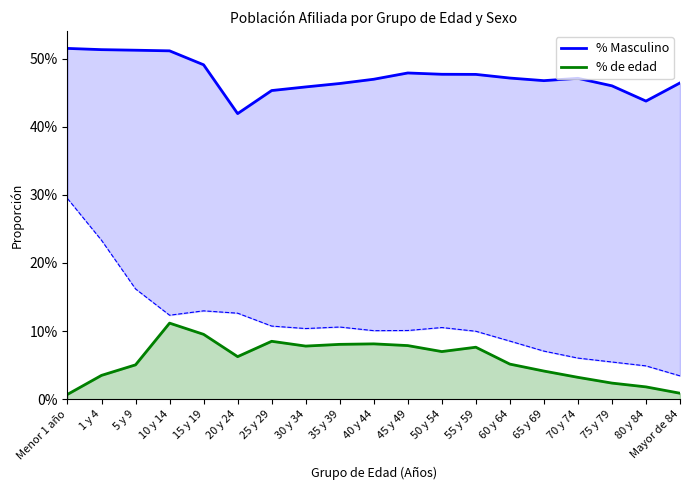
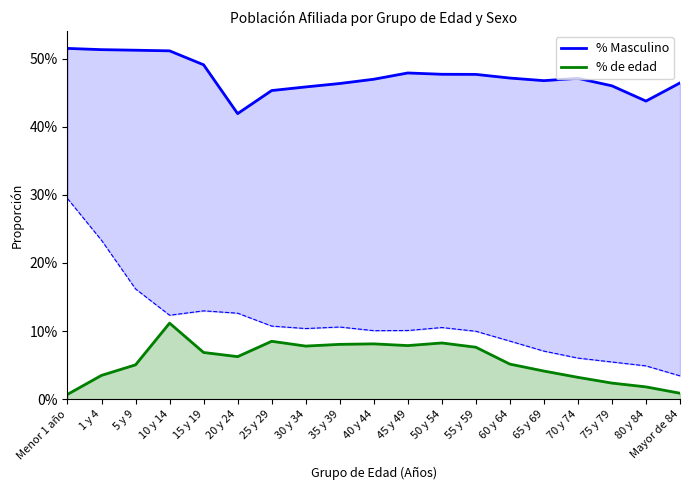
  {
    "% de edad": {
      "Menor 1 año": "1%",
      "1 y 4": "3%",
      "5 y 9": "5%",
      "10 y 14": "11%",
-     "15 y 19": "10%",
+     "15 y 19": "7%",
      "20 y 24": "6%",
      "25 y 29": "9%",
      "30 y 34": "8%",
      "35 y 39": "8%",
      "40 y 44": "8%",
      "45 y 49": "8%",
-     "50 y 54": "7%",
+     "50 y 54": "8%",
      "55 y 59": "8%",
      "60 y 64": "5%",
      "65 y 69": "4%",
      "70 y 74": "3%",
      "75 y 79": "2%",
      "80 y 84": "2%",
      "Mayor de 84": "1%"
    }
  }
